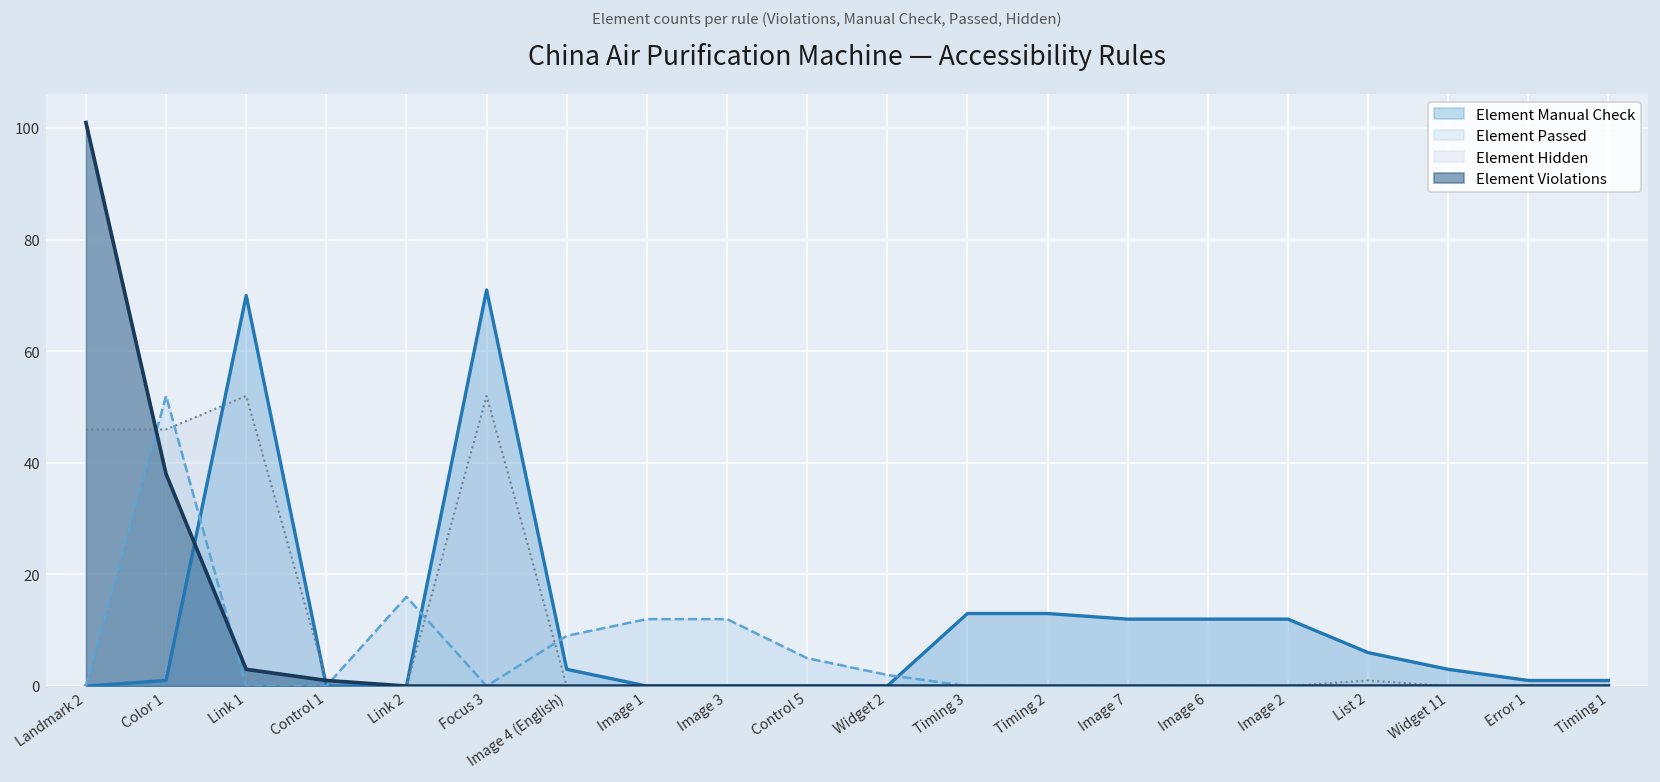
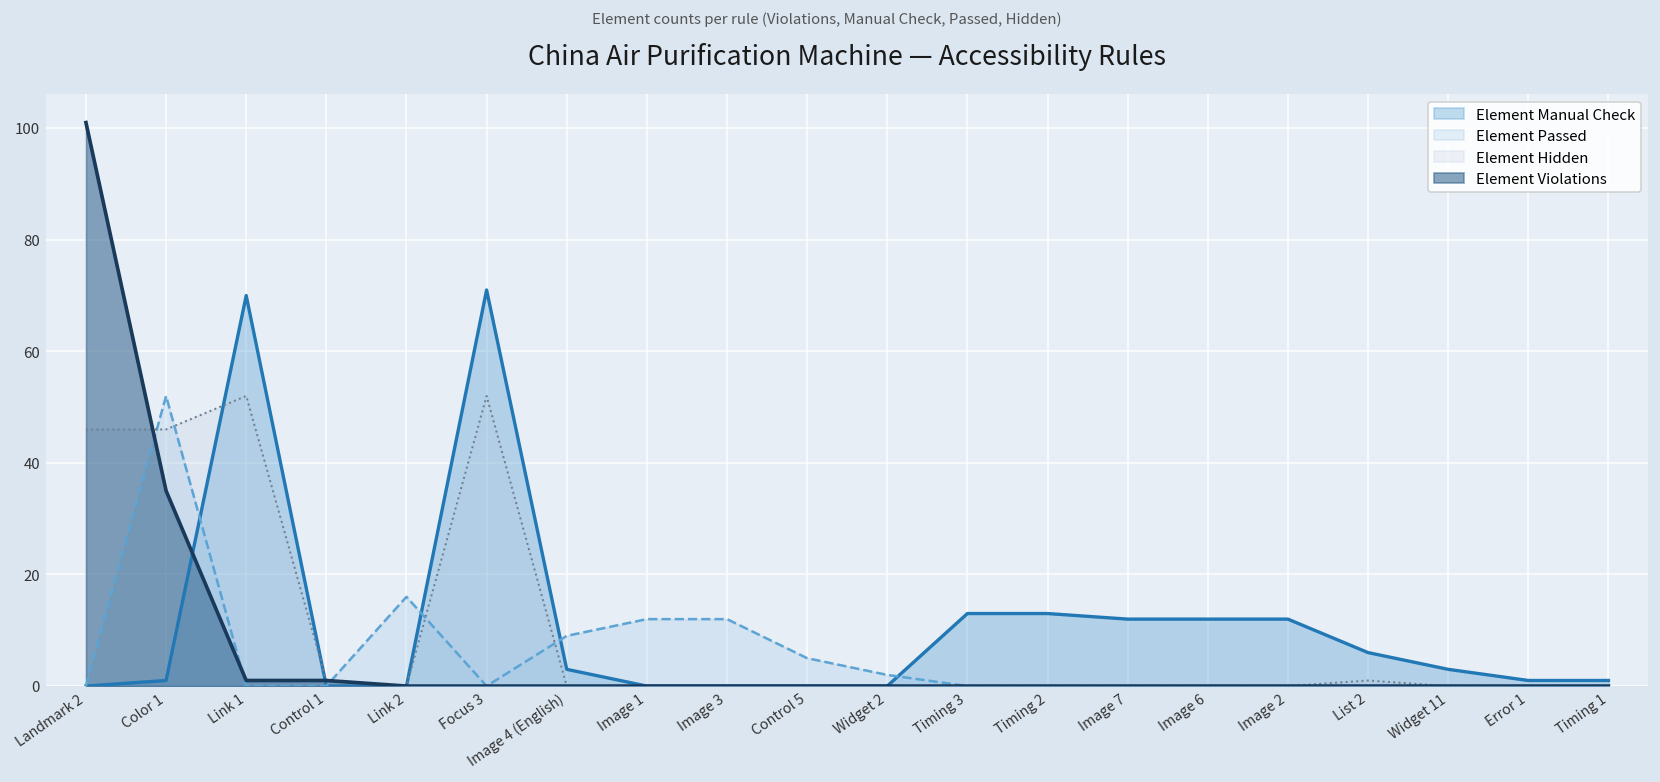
  {
    "Element Violations": {
      "Landmark 2": 101,
-     "Color 1": 38,
-     "Link 1": 3
+     "Color 1": 35,
+     "Link 1": 1
    }
  }
